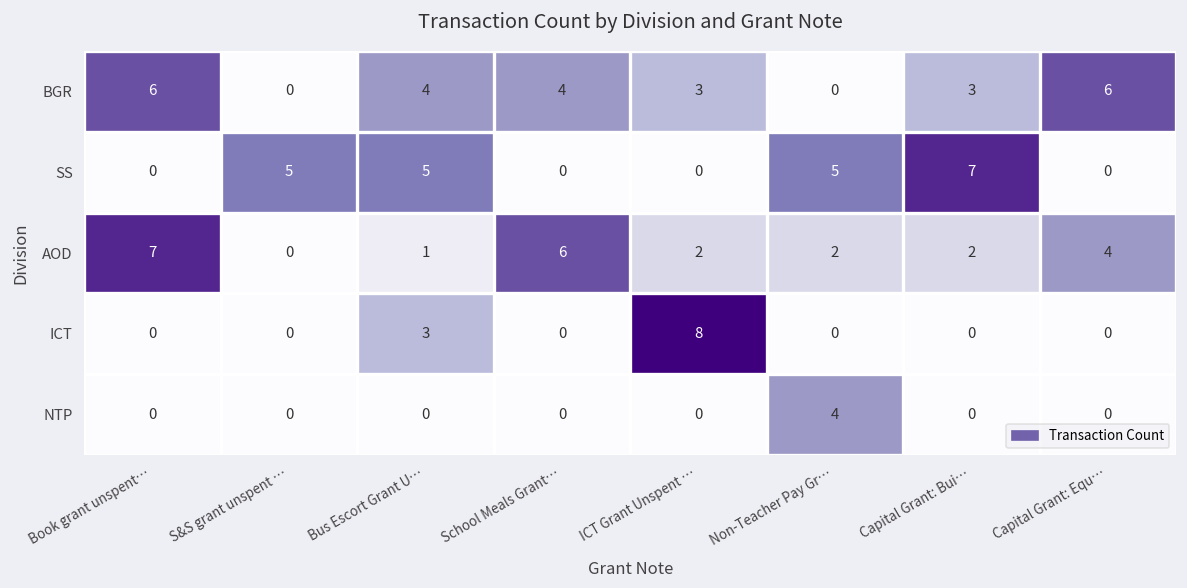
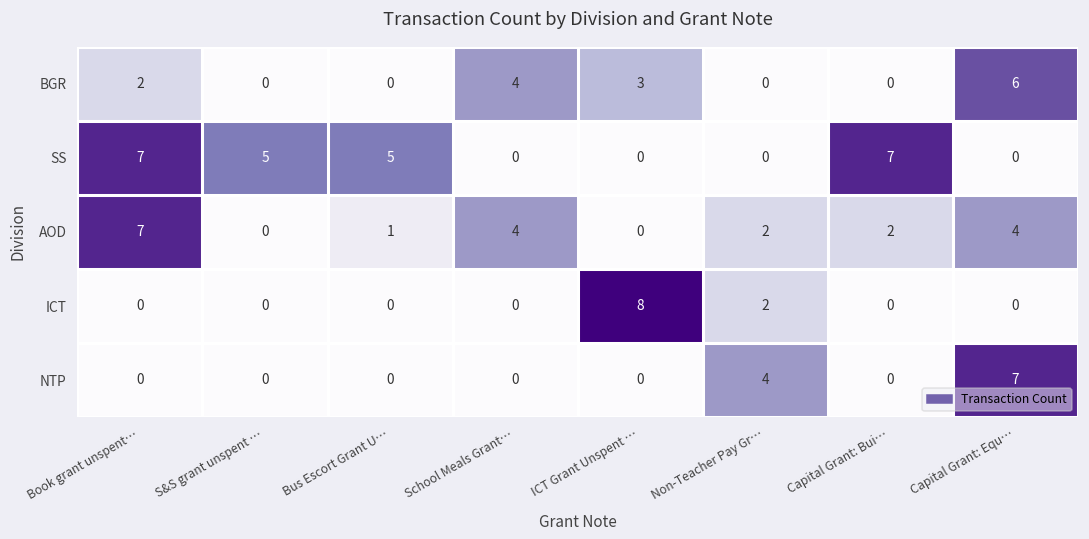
  {
    "BGR": {
-     "Book grant unspent…": 6,
+     "Book grant unspent…": 2,
      "S&S grant unspent …": 0,
-     "Bus Escort Grant U…": 4,
+     "Bus Escort Grant U…": 0,
      "School Meals Grant…": 4,
      "ICT Grant Unspent …": 3,
      "Non-Teacher Pay Gr…": 0,
-     "Capital Grant: Bui…": 3,
+     "Capital Grant: Bui…": 0,
      "Capital Grant: Equ…": 6
    },
    "SS": {
-     "Book grant unspent…": 0,
+     "Book grant unspent…": 7,
      "S&S grant unspent …": 5,
      "Bus Escort Grant U…": 5,
      "School Meals Grant…": 0,
      "ICT Grant Unspent …": 0,
-     "Non-Teacher Pay Gr…": 5,
+     "Non-Teacher Pay Gr…": 0,
      "Capital Grant: Bui…": 7,
      "Capital Grant: Equ…": 0
    },
    "AOD": {
      "Book grant unspent…": 7,
      "S&S grant unspent …": 0,
      "Bus Escort Grant U…": 1,
-     "School Meals Grant…": 6,
-     "ICT Grant Unspent …": 2,
+     "School Meals Grant…": 4,
+     "ICT Grant Unspent …": 0,
      "Non-Teacher Pay Gr…": 2,
      "Capital Grant: Bui…": 2,
      "Capital Grant: Equ…": 4
    },
    "ICT": {
      "Book grant unspent…": 0,
      "S&S grant unspent …": 0,
-     "Bus Escort Grant U…": 3,
+     "Bus Escort Grant U…": 0,
      "School Meals Grant…": 0,
      "ICT Grant Unspent …": 8,
-     "Non-Teacher Pay Gr…": 0,
+     "Non-Teacher Pay Gr…": 2,
      "Capital Grant: Bui…": 0,
      "Capital Grant: Equ…": 0
    },
    "NTP": {
      "Book grant unspent…": 0,
      "S&S grant unspent …": 0,
      "Bus Escort Grant U…": 0,
      "School Meals Grant…": 0,
      "ICT Grant Unspent …": 0,
      "Non-Teacher Pay Gr…": 4,
      "Capital Grant: Bui…": 0,
-     "Capital Grant: Equ…": 0
+     "Capital Grant: Equ…": 7
    }
  }
